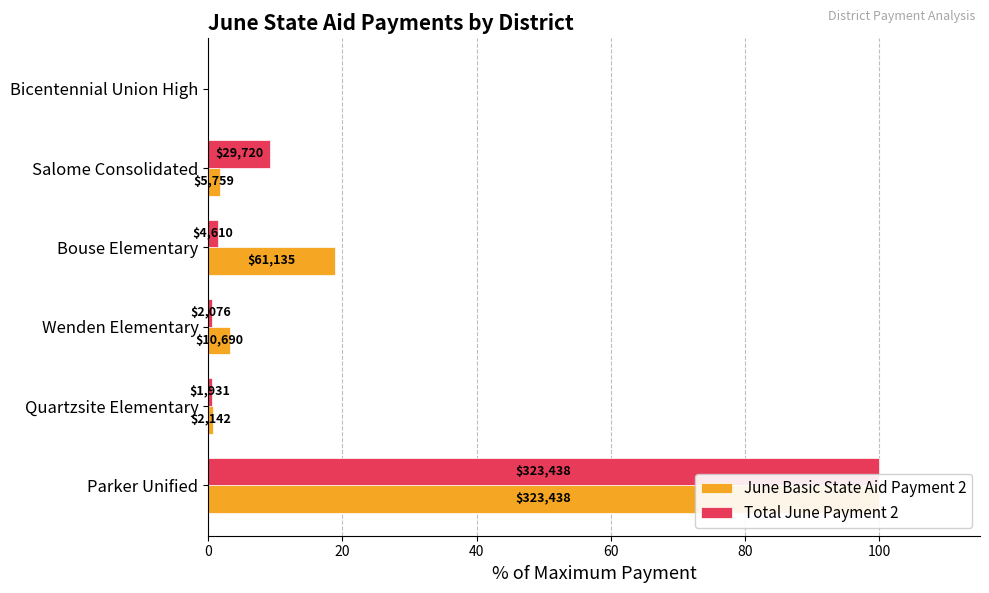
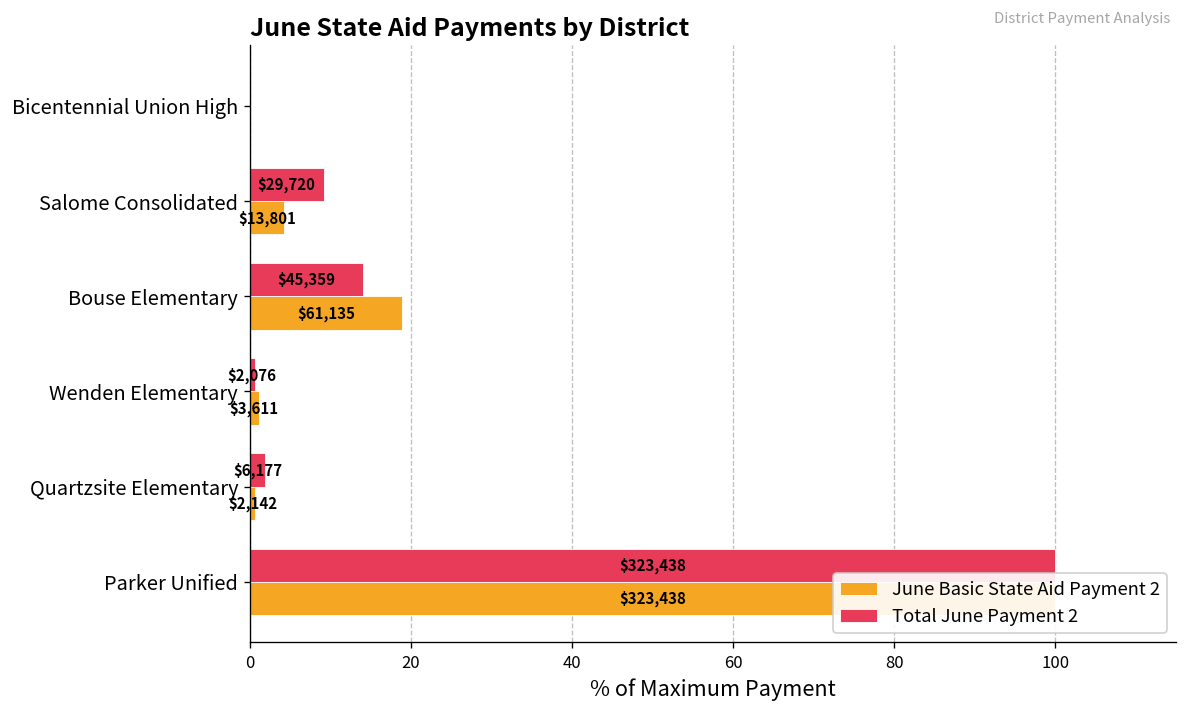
  {
    "June Basic State Aid Payment 2": {
-     "Salome Consolidated": "$5,759",
-     "Wenden Elementary": "$10,690"
+     "Salome Consolidated": "$13,801",
+     "Wenden Elementary": "$3,611"
    },
    "Total June Payment 2": {
-     "Bouse Elementary": "$4,610",
-     "Quartzsite Elementary": "$1,931"
+     "Bouse Elementary": "$45,359",
+     "Quartzsite Elementary": "$6,177"
    }
  }
